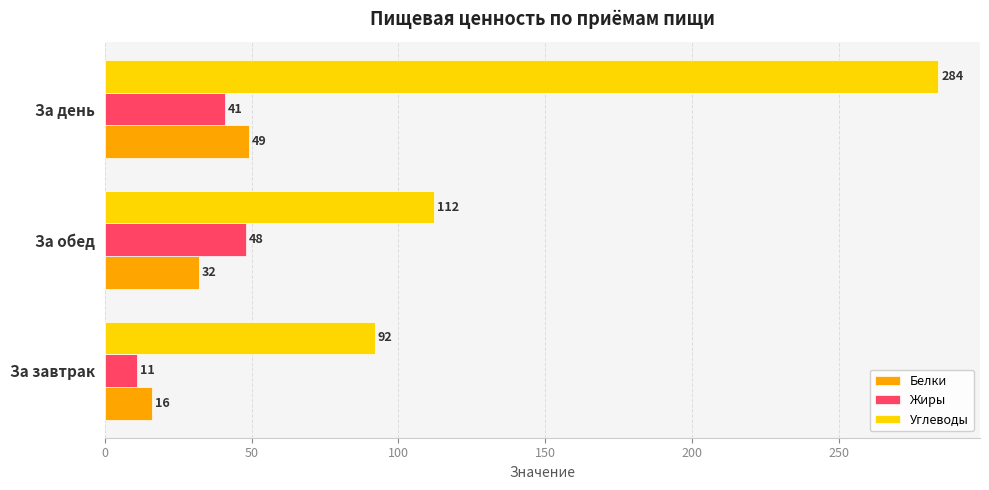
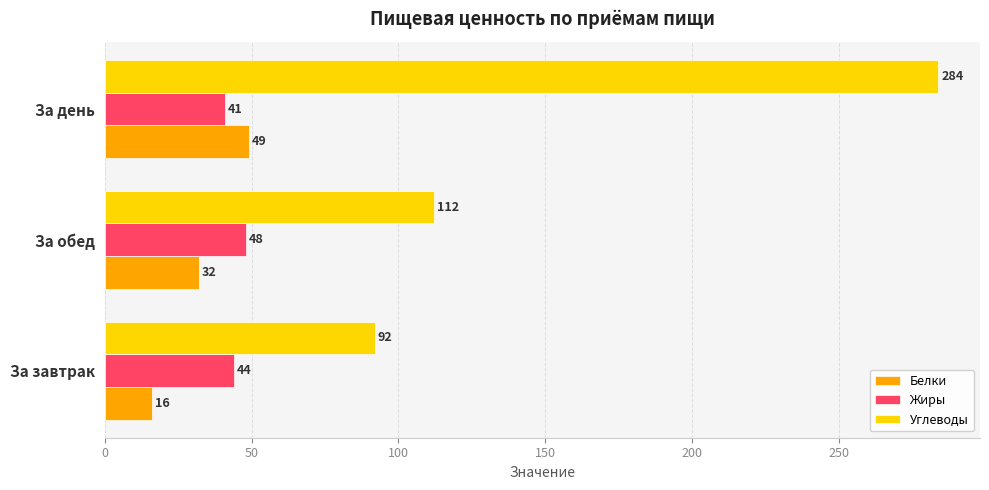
  {
    "Жиры": {
      "За день": 41,
      "За обед": 48,
-     "За завтрак": 11
+     "За завтрак": 44
    }
  }
